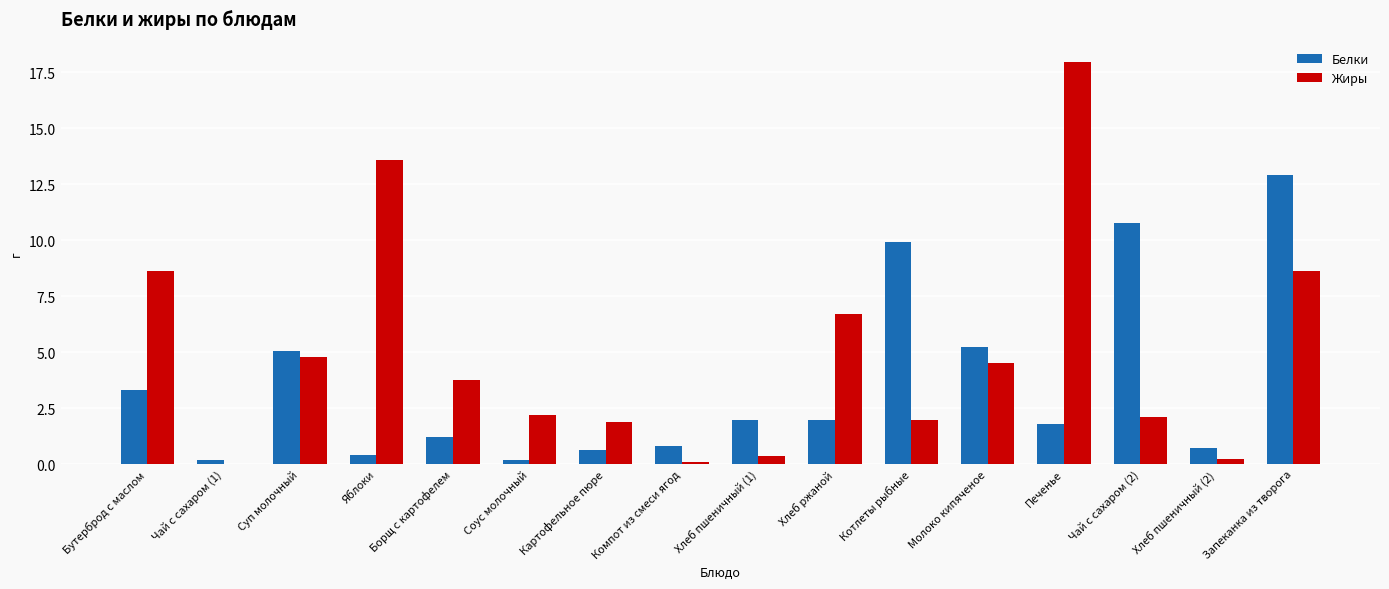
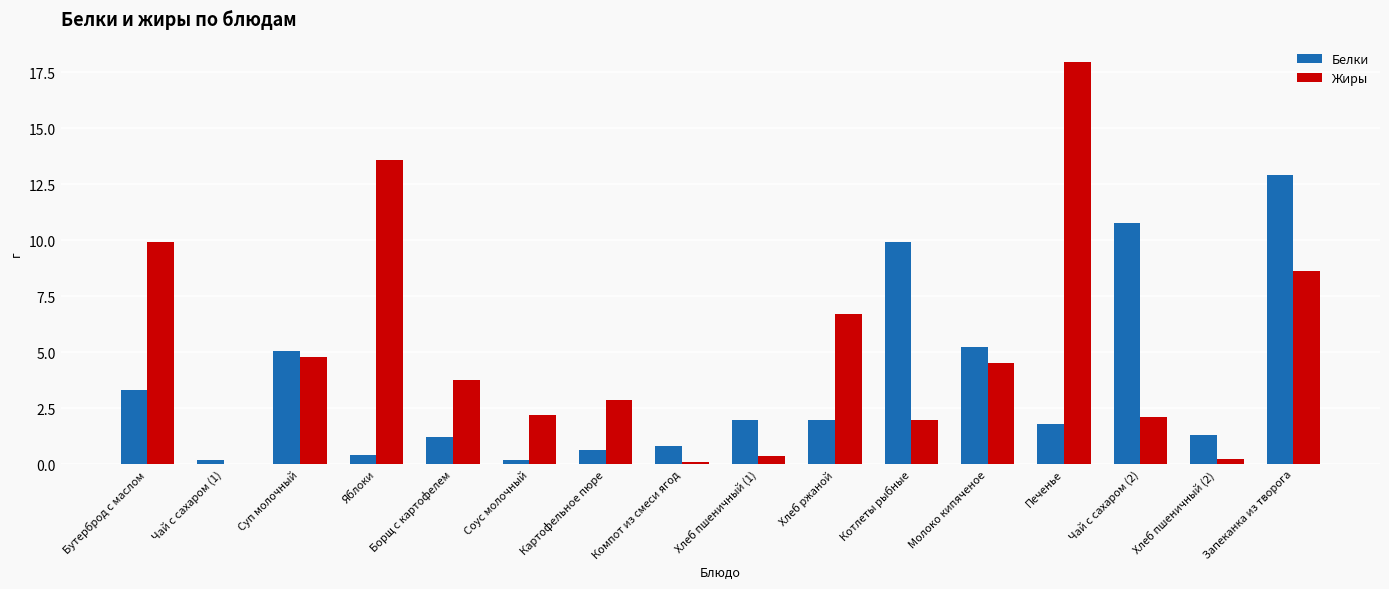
  {
    "Белки": {
      "Бутерброд с маслом": 3.3,
      "Чай с сахаром (1)": 0.2,
      "Суп молочный": 5.0,
      "Яблоки": 0.4,
      "Борщ с картофелем": 1.2,
      "Соус молочный": 0.2,
      "Картофельное пюре": 0.6,
      "Компот из смеси ягод": 0.8,
      "Хлеб пшеничный (1)": 2.0,
      "Хлеб ржаной": 2.0,
      "Котлеты рыбные": 9.9,
      "Молоко кипяченое": 5.2,
      "Печенье": 1.8,
      "Чай с сахаром (2)": 10.8,
-     "Хлеб пшеничный (2)": 0.7,
+     "Хлеб пшеничный (2)": 1.3,
      "Запеканка из творога": 12.9
    },
    "Жиры": {
-     "Бутерброд с маслом": 8.6,
+     "Бутерброд с маслом": 9.9,
      "Чай с сахаром (1)": 0.0,
      "Суп молочный": 4.8,
      "Яблоки": 13.6,
      "Борщ с картофелем": 3.7,
      "Соус молочный": 2.2,
-     "Картофельное пюре": 1.9,
+     "Картофельное пюре": 2.8,
      "Хлеб пшеничный (1)": 0.4,
      "Хлеб ржаной": 6.7,
      "Котлеты рыбные": 2.0,
      "Молоко кипяченое": 4.5,
      "Печенье": 18.0,
      "Чай с сахаром (2)": 2.1,
      "Хлеб пшеничный (2)": 0.3,
      "Запеканка из творога": 8.6
    }
  }
